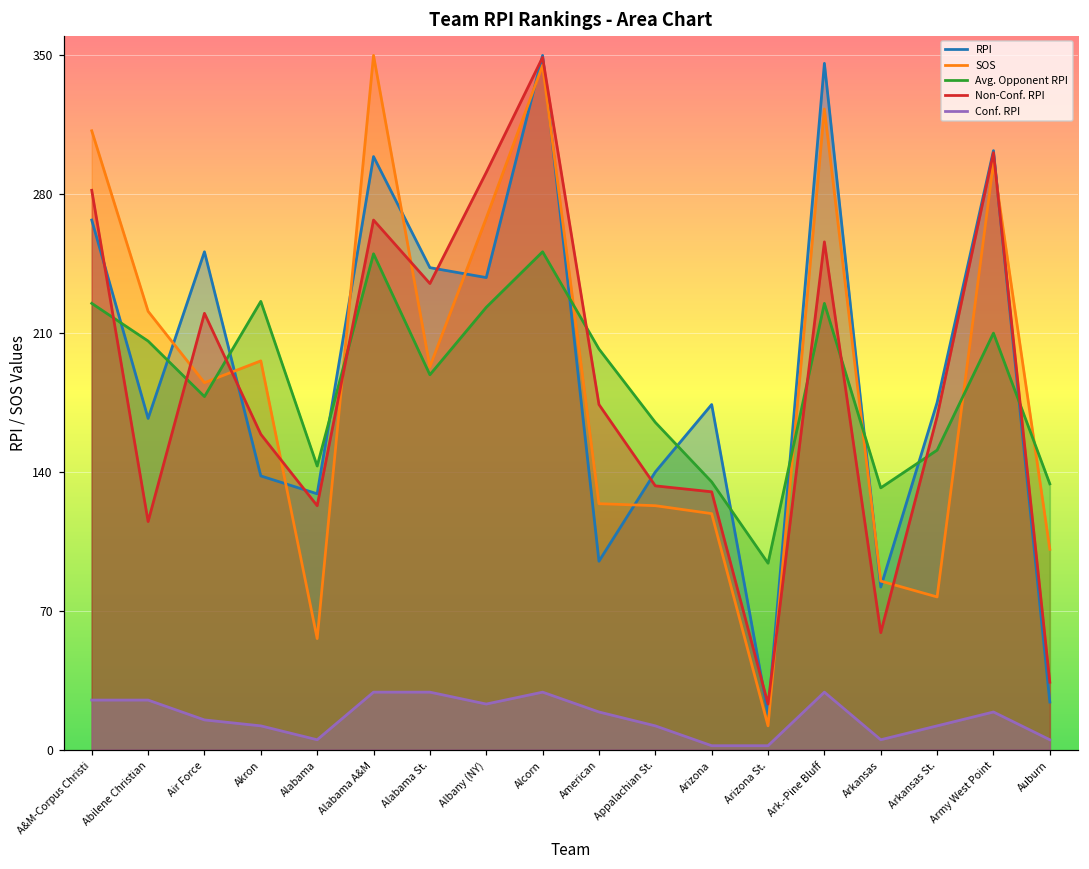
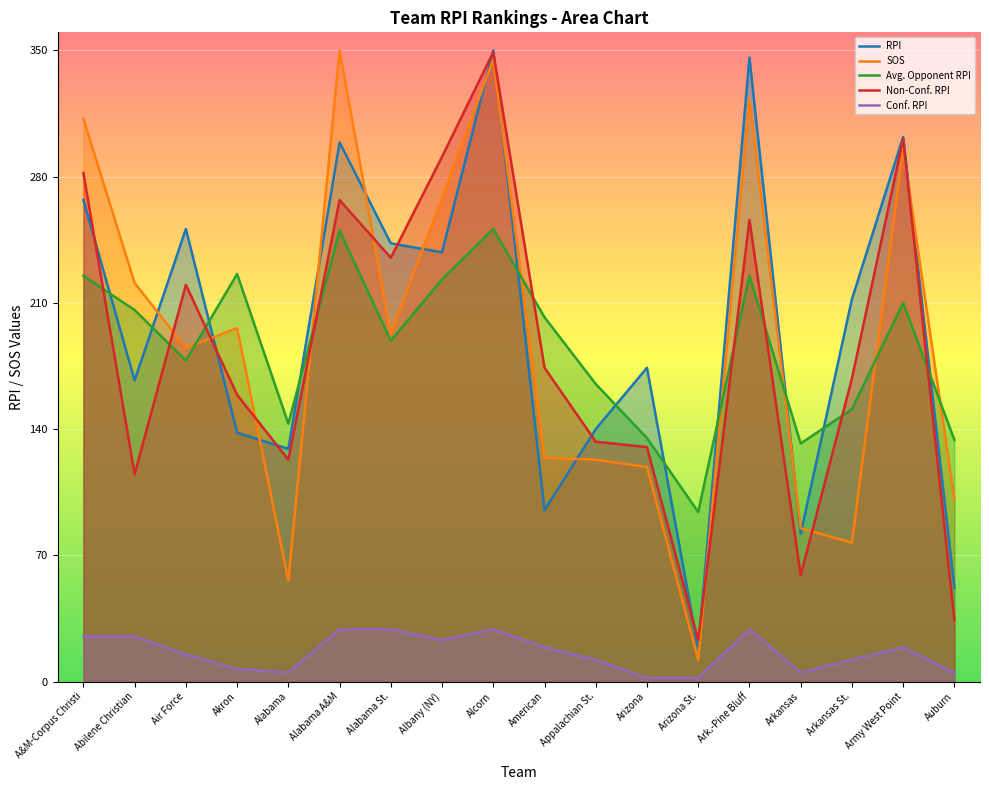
  {
    "RPI": {
      "A&M-Corpus Christi": 267,
      "Abilene Christian": 167,
      "Air Force": 251,
      "Akron": 138,
      "Alabama": 129,
      "Alabama A&M": 299,
      "Alabama St.": 243,
      "Albany (NY)": 238,
      "American": 95,
      "Appalachian St.": 140,
      "Arizona": 174,
      "Arizona St.": 18,
      "Ark.-Pine Bluff": 346,
      "Arkansas": 82,
-     "Arkansas St.": 175,
-     "Auburn": 24
+     "Arkansas St.": 212,
+     "Auburn": 52
    },
    "SOS": {
      "A&M-Corpus Christi": 312,
      "Abilene Christian": 221,
      "Air Force": 185,
      "Akron": 196,
      "Alabama": 56,
      "Alabama A&M": 350,
      "Alabama St.": 193,
      "Albany (NY)": 268,
      "Alcorn": 345,
      "American": 124,
      "Appalachian St.": 123,
      "Arizona": 119,
      "Arizona St.": 12,
      "Ark.-Pine Bluff": 323,
      "Arkansas": 85,
      "Arkansas St.": 77,
      "Army West Point": 296,
      "Auburn": 101
    },
    "Avg. Opponent RPI": {
      "A&M-Corpus Christi": 225,
      "Abilene Christian": 206,
      "Air Force": 178,
      "Akron": 226,
      "Alabama": 143,
      "Alabama A&M": 250,
      "Alabama St.": 189,
      "Albany (NY)": 223,
      "Alcorn": 251,
      "American": 202,
      "Appalachian St.": 165,
      "Arizona": 135,
      "Arizona St.": 94,
      "Ark.-Pine Bluff": 225,
      "Arkansas": 132,
      "Arkansas St.": 151,
      "Army West Point": 210,
      "Auburn": 134
    },
    "Non-Conf. RPI": {
      "A&M-Corpus Christi": 282,
      "Abilene Christian": 115,
      "Air Force": 220,
      "Akron": 159,
      "Alabama": 123,
      "Alabama A&M": 267,
      "Alabama St.": 235,
      "Albany (NY)": 291,
      "American": 174,
      "Appalachian St.": 133,
      "Arizona": 130,
      "Arizona St.": 23,
      "Ark.-Pine Bluff": 256,
      "Arkansas": 59,
      "Arkansas St.": 168,
      "Auburn": 34
    },
    "Conf. RPI": {
      "A&M-Corpus Christi": 25,
      "Abilene Christian": 25,
      "Air Force": 15,
-     "Akron": 12,
+     "Akron": 7,
      "Alabama": 5,
      "Alabama A&M": 29,
      "Alabama St.": 29,
      "Albany (NY)": 23,
      "Alcorn": 29,
      "American": 19,
      "Appalachian St.": 12,
      "Arizona": 2,
      "Arizona St.": 2,
      "Ark.-Pine Bluff": 29,
      "Arkansas": 5,
      "Arkansas St.": 12,
      "Army West Point": 19,
      "Auburn": 5
    }
  }
